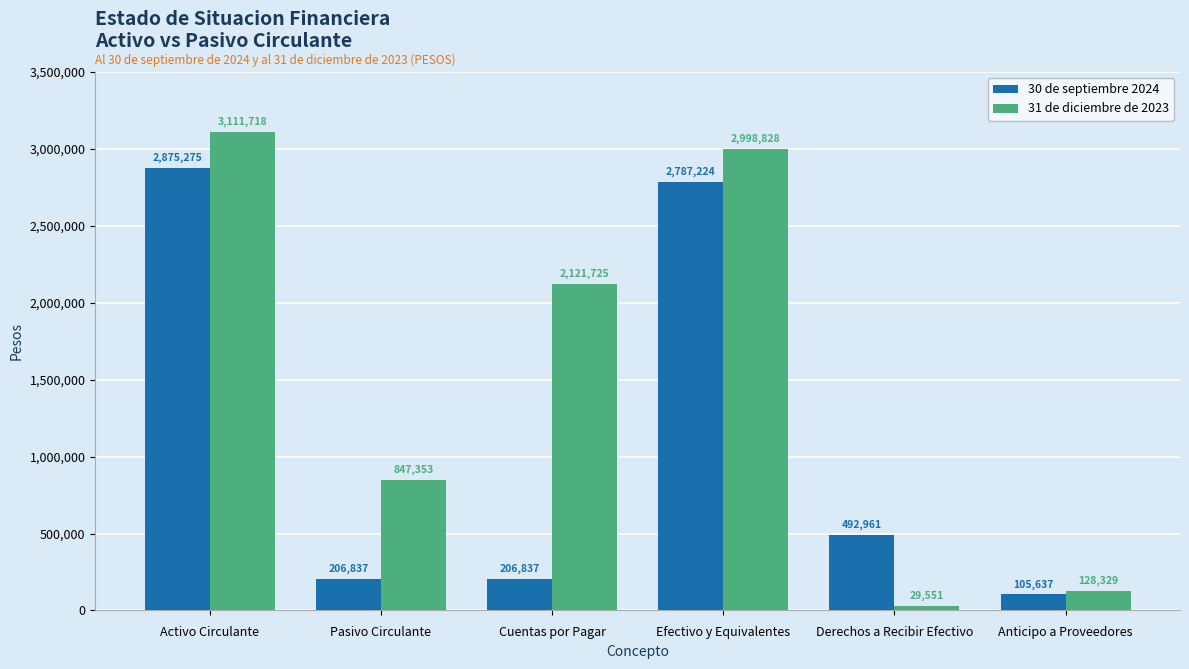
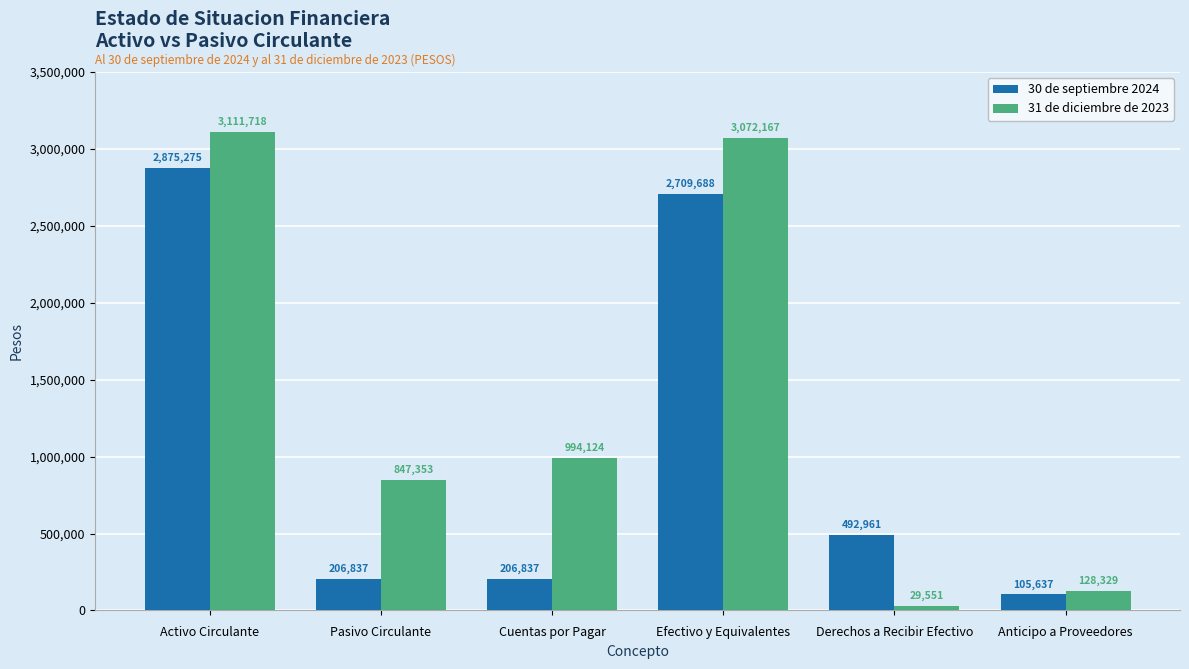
  {
    "30 de septiembre 2024": {
      "Activo Circulante": "2,875,275",
      "Pasivo Circulante": "206,837",
      "Cuentas por Pagar": "206,837",
-     "Efectivo y Equivalentes": "2,787,224",
+     "Efectivo y Equivalentes": "2,709,688",
      "Derechos a Recibir Efectivo": "492,961",
      "Anticipo a Proveedores": "105,637"
    },
    "31 de diciembre de 2023": {
      "Activo Circulante": "3,111,718",
      "Pasivo Circulante": "847,353",
-     "Cuentas por Pagar": "2,121,725",
-     "Efectivo y Equivalentes": "2,998,828",
+     "Cuentas por Pagar": "994,124",
+     "Efectivo y Equivalentes": "3,072,167",
      "Derechos a Recibir Efectivo": "29,551",
      "Anticipo a Proveedores": "128,329"
    }
  }
